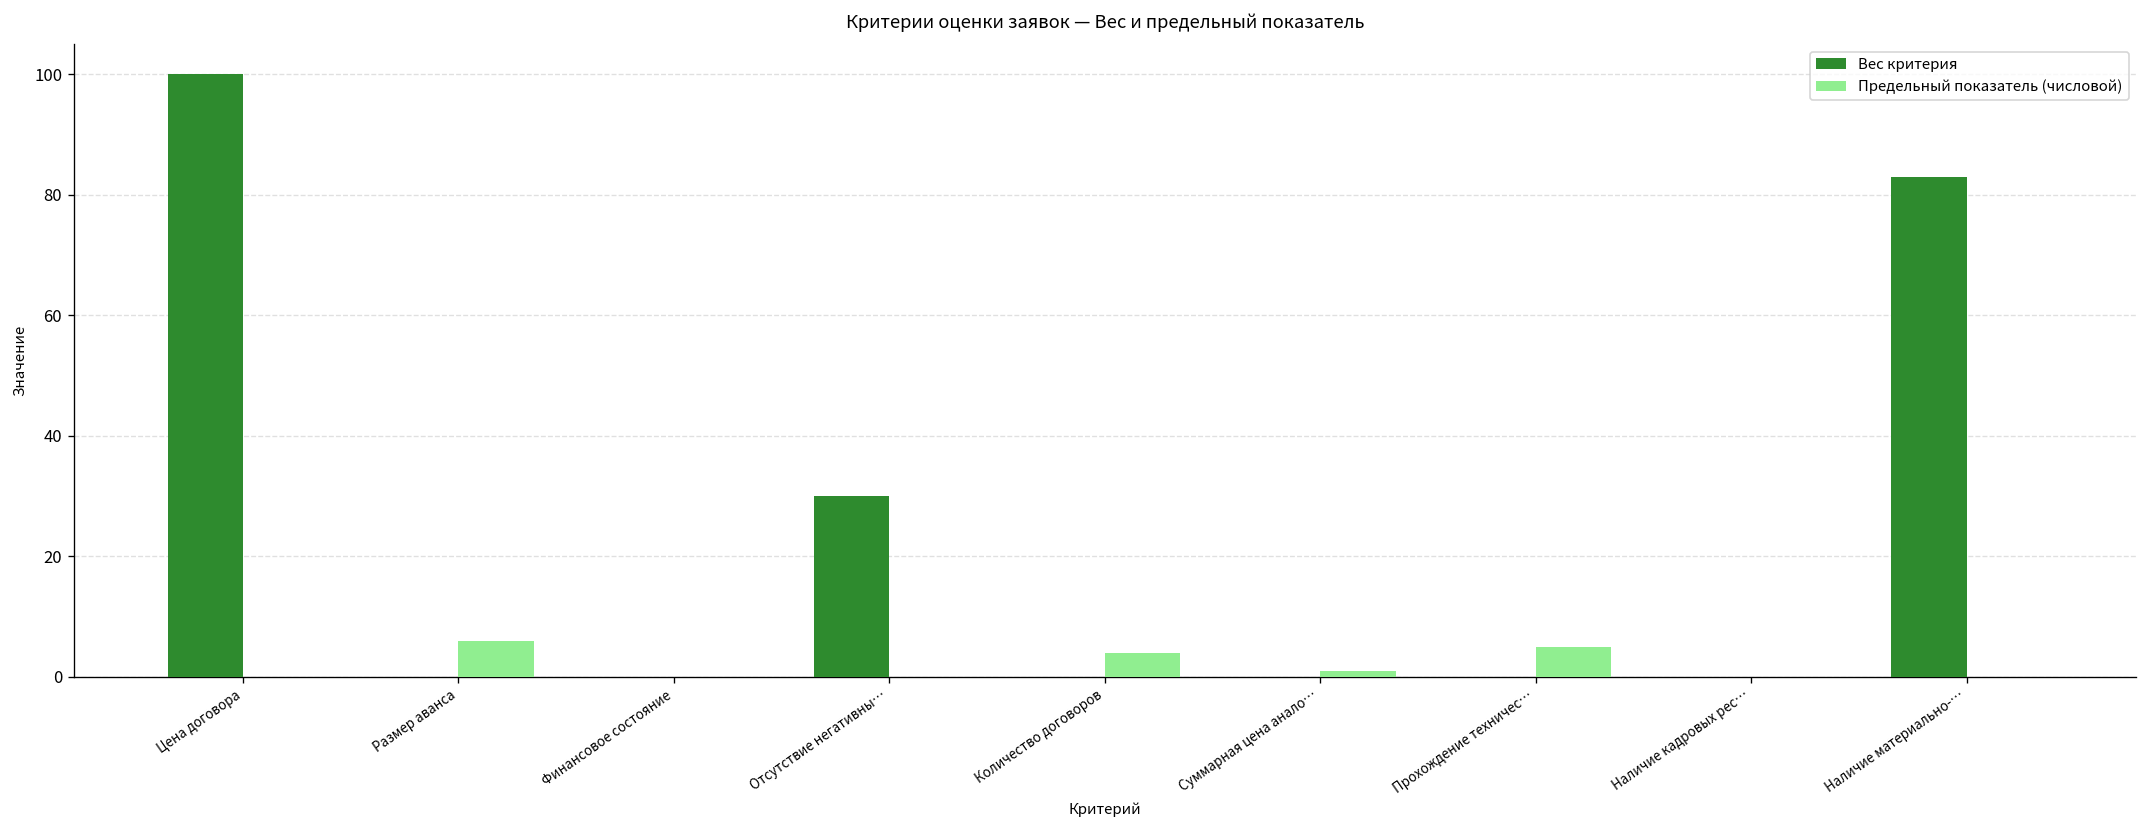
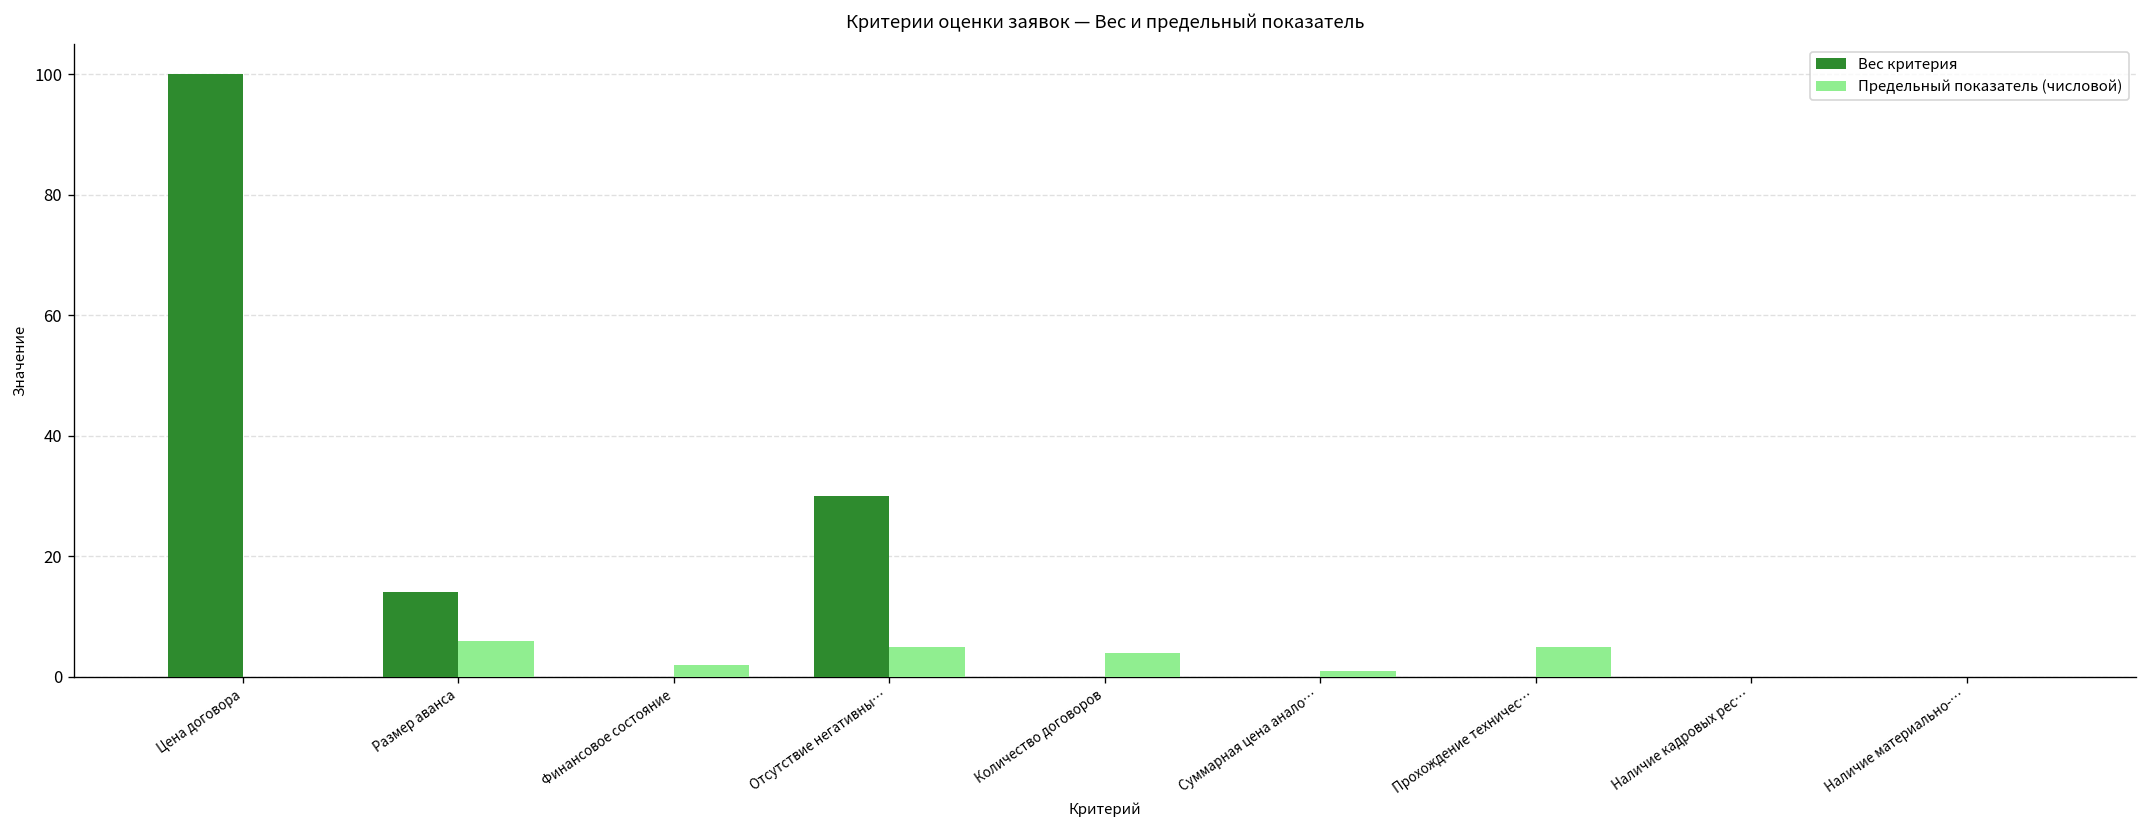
  {
    "Вес критерия": {
      "Цена договора": 100,
-     "Размер аванса": 0,
+     "Размер аванса": 14,
      "Финансовое состояние": 0,
      "Отсутствие негативны…": 30,
      "Количество договоров": 0,
      "Суммарная цена анало…": 0,
      "Прохождение техничес…": 0,
      "Наличие кадровых рес…": 0,
-     "Наличие материально-…": 83
+     "Наличие материально-…": 0
    },
    "Предельный показатель (числовой)": {
      "Цена договора": 0,
      "Размер аванса": 6,
-     "Финансовое состояние": 0,
-     "Отсутствие негативны…": 0,
+     "Финансовое состояние": 2,
+     "Отсутствие негативны…": 5,
      "Количество договоров": 4,
      "Суммарная цена анало…": 1,
      "Прохождение техничес…": 5,
      "Наличие кадровых рес…": 0,
      "Наличие материально-…": 0
    }
  }
